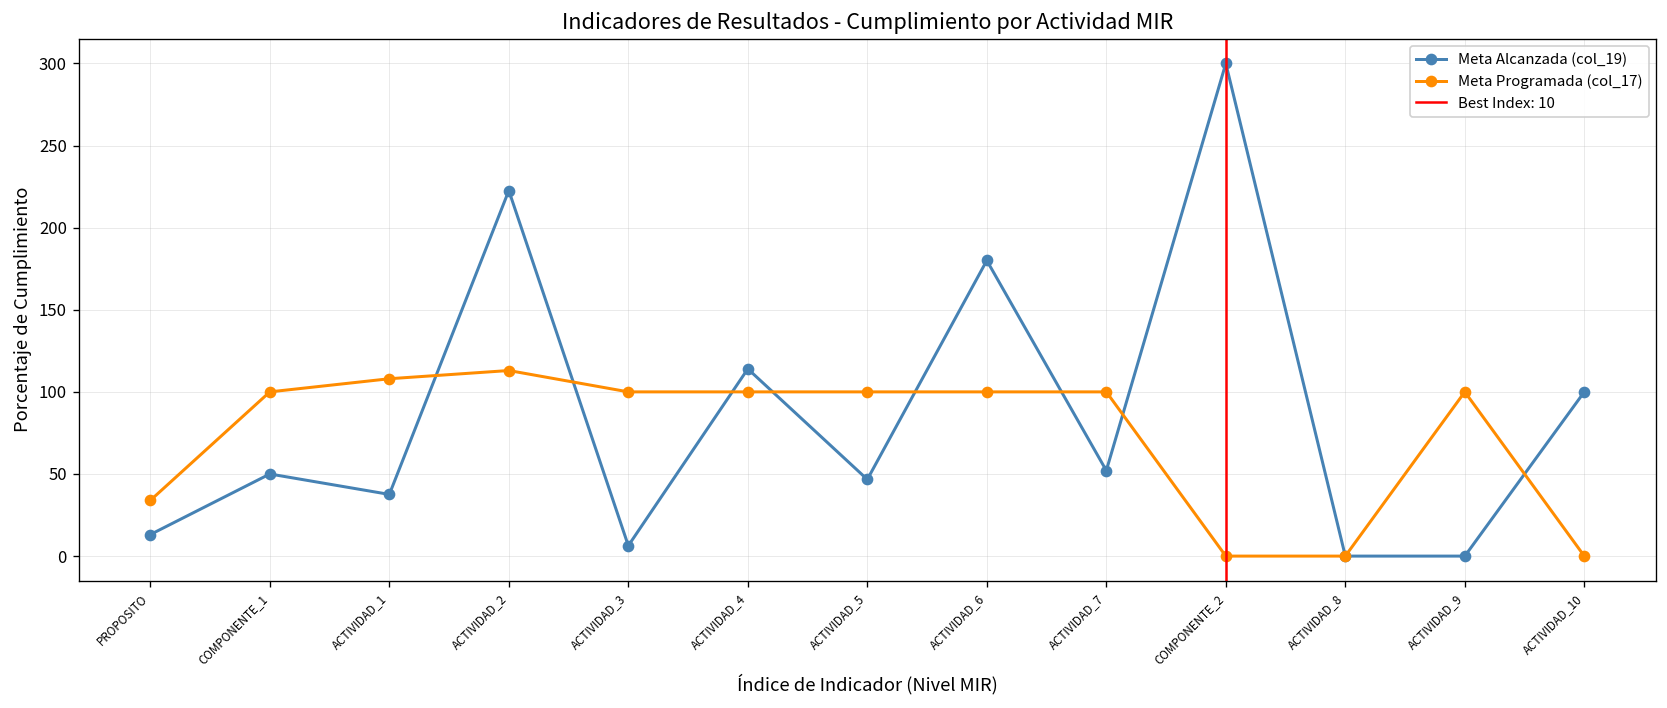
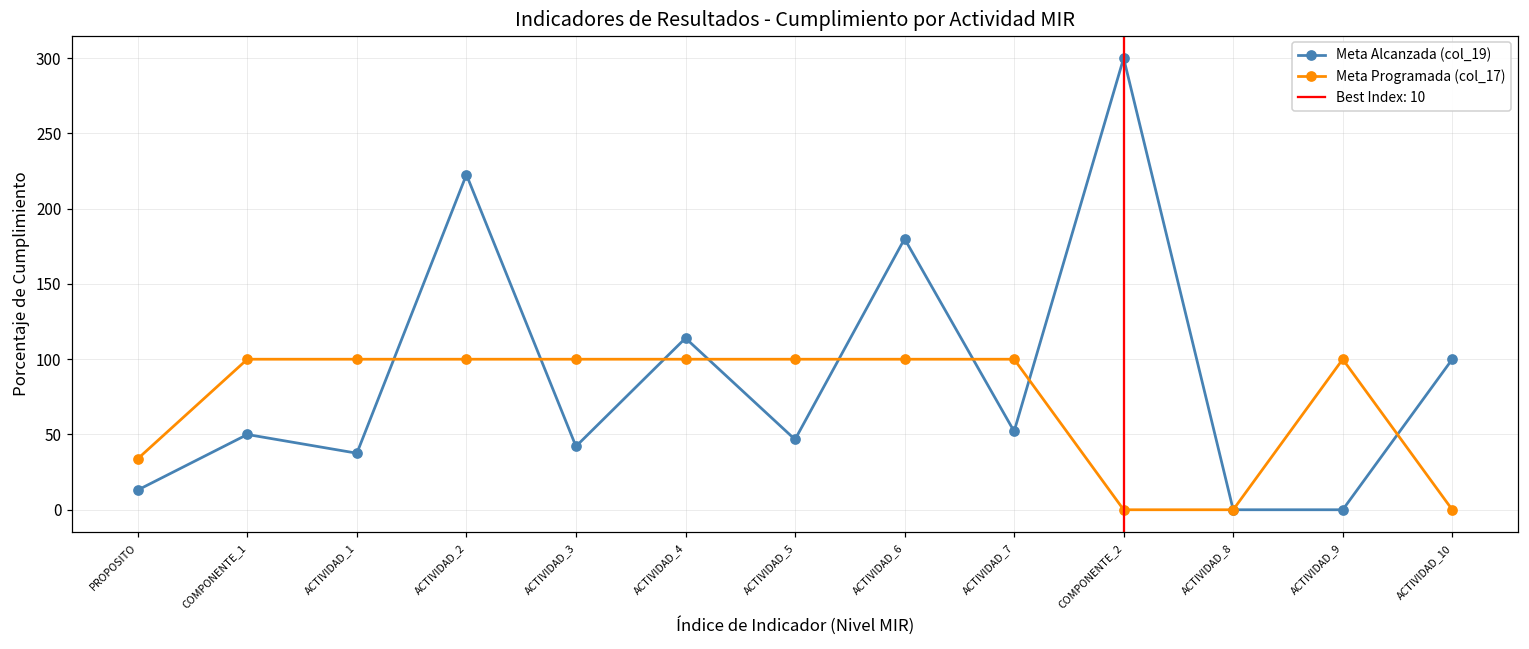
  {
    "Meta Alcanzada (col_19)": {
      "PROPOSITO": 13,
      "COMPONENTE_1": 50,
      "ACTIVIDAD_1": 38,
      "ACTIVIDAD_2": 223,
-     "ACTIVIDAD_3": 6,
+     "ACTIVIDAD_3": 42,
      "ACTIVIDAD_4": 114,
      "ACTIVIDAD_5": 47,
      "ACTIVIDAD_6": 180,
      "ACTIVIDAD_7": 52,
      "COMPONENTE_2": 300,
      "ACTIVIDAD_9": 0,
      "ACTIVIDAD_10": 100
    },
    "Meta Programada (col_17)": {
      "PROPOSITO": 34,
      "COMPONENTE_1": 100,
-     "ACTIVIDAD_1": 108,
-     "ACTIVIDAD_2": 113,
+     "ACTIVIDAD_1": 100,
+     "ACTIVIDAD_2": 100,
      "ACTIVIDAD_3": 100,
      "ACTIVIDAD_4": 100,
      "ACTIVIDAD_5": 100,
      "ACTIVIDAD_6": 100,
      "ACTIVIDAD_7": 100,
      "COMPONENTE_2": 0,
      "ACTIVIDAD_9": 100,
      "ACTIVIDAD_10": 0
    }
  }
